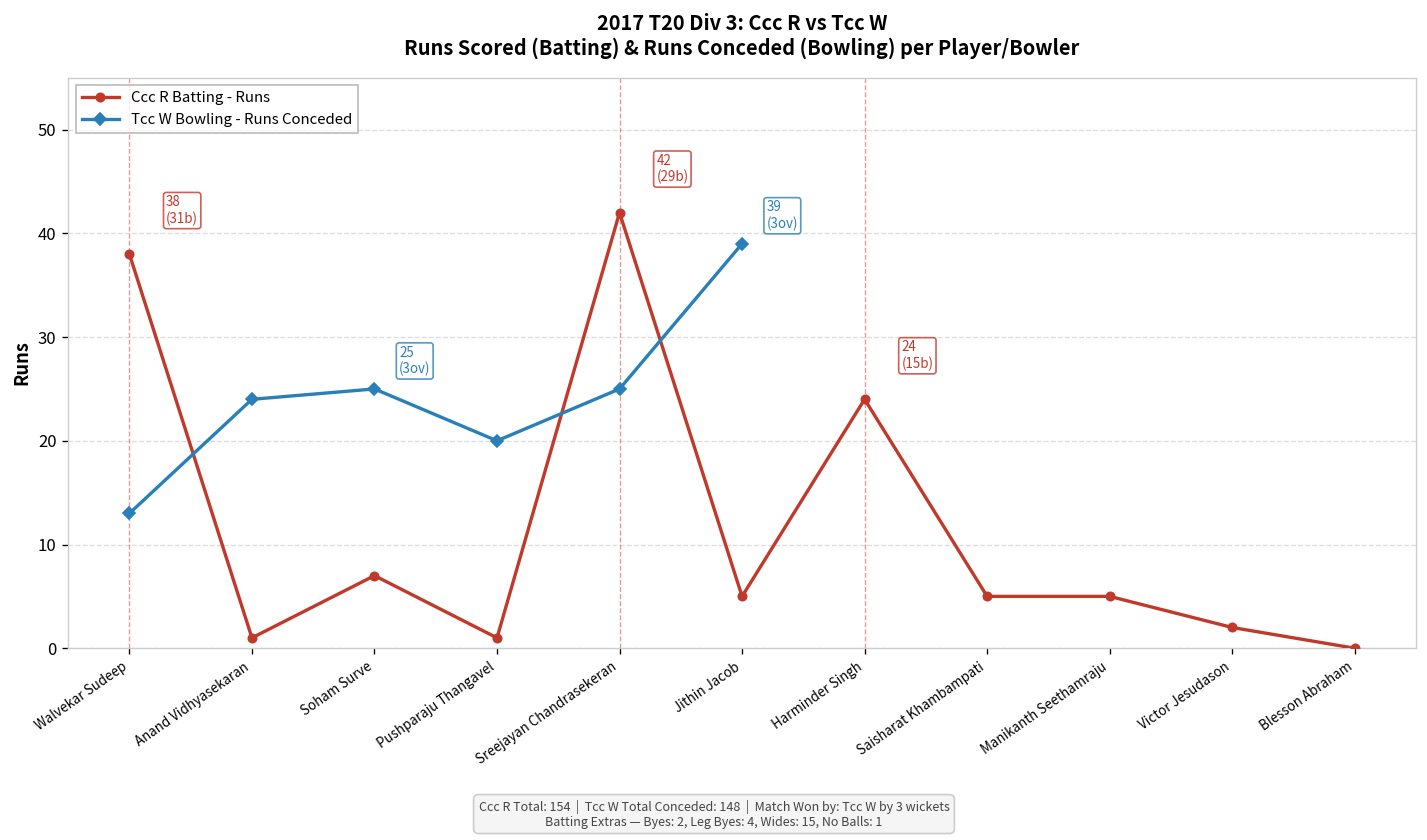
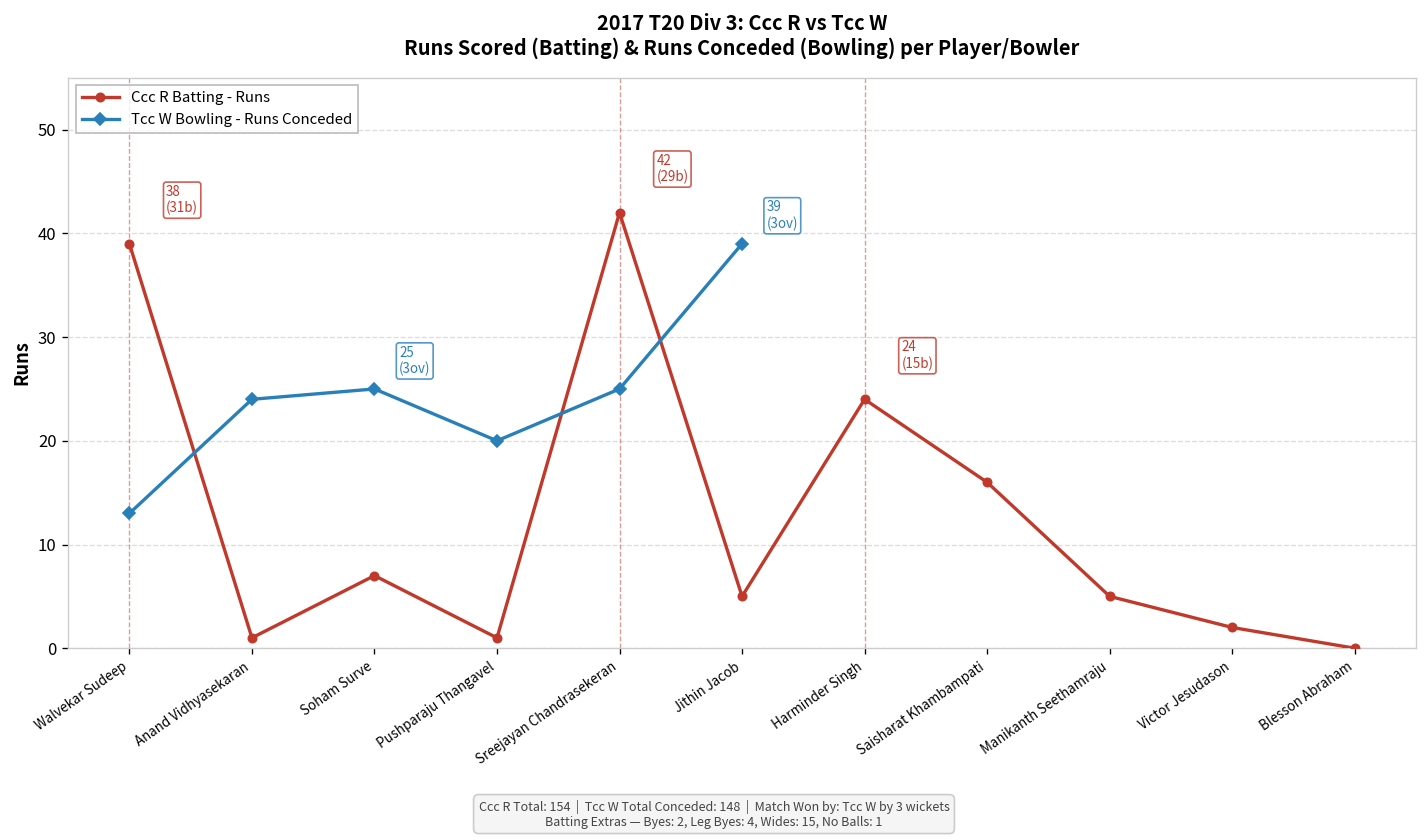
  {
    "Ccc R Batting - Runs": {
-     "Walvekar Sudeep": 38,
+     "Walvekar Sudeep": 39,
      "Anand Vidhyasekaran": 1,
      "Soham Surve": 7,
      "Pushparaju Thangavel": 1,
      "Sreejayan Chandrasekeran": 42,
      "Jithin Jacob": 5,
      "Harminder Singh": 24,
-     "Saisharat Khambampati": 5,
+     "Saisharat Khambampati": 16,
      "Manikanth Seethamraju": 5,
      "Victor Jesudason": 2,
      "Blesson Abraham": 0
    },
    "Tcc W Bowling - Runs Conceded": {
      "Walvekar Sudeep": 13,
      "Anand Vidhyasekaran": 24,
      "Pushparaju Thangavel": 20,
      "Sreejayan Chandrasekeran": 25
    }
  }
